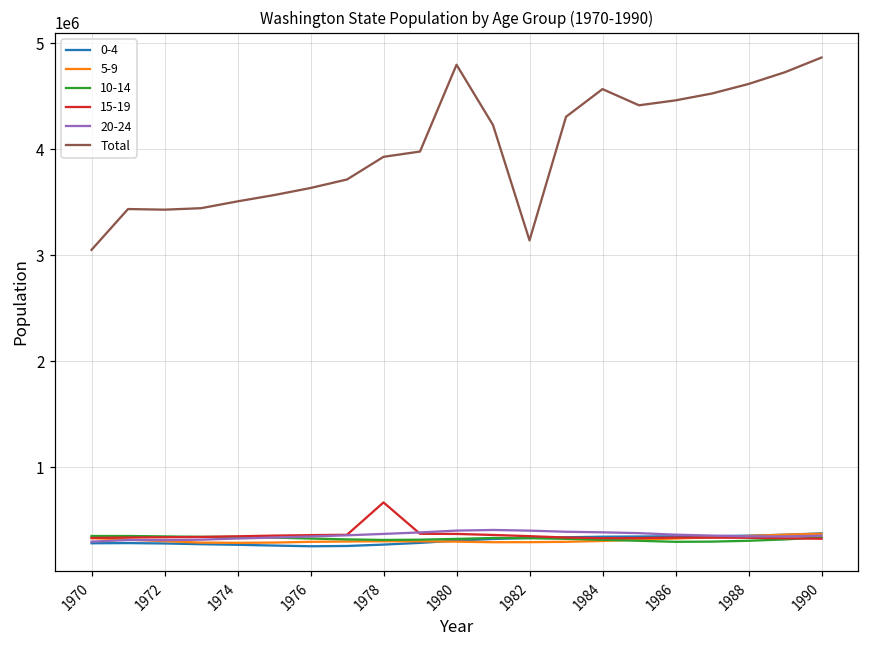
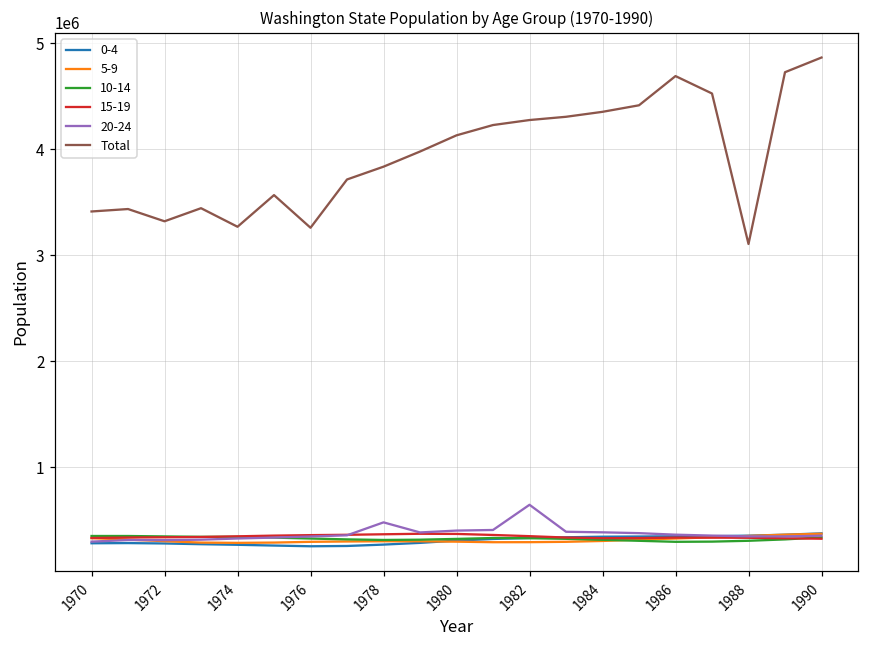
  {
    "0-4": {
      "1976": 300000,
      "1978": 300000
    },
    "5-9": {
      "1976": 300000,
      "1982": 300000
    },
    "10-14": {
      "1986": 300000,
      "1988": 300000
    },
    "15-19": {
-     "1978": 700000,
+     "1978": 400000,
      "1980": 400000
    },
    "20-24": {
-     "1978": 400000,
+     "1978": 500000,
      "1980": 400000,
-     "1982": 400000,
+     "1982": 600000,
      "1984": 400000
    },
    "Total": {
-     "1970": 3100000,
-     "1972": 3400000,
-     "1974": 3500000,
-     "1976": 3600000,
-     "1978": 3900000,
-     "1980": 4800000,
-     "1982": 3100000,
-     "1984": 4600000,
-     "1986": 4500000,
-     "1988": 4600000,
+     "1970": 3400000,
+     "1972": 3300000,
+     "1974": 3300000,
+     "1976": 3300000,
+     "1978": 3800000,
+     "1980": 4100000,
+     "1982": 4300000,
+     "1984": 4400000,
+     "1986": 4700000,
+     "1988": 3100000,
      "1990": 4900000
    }
  }
